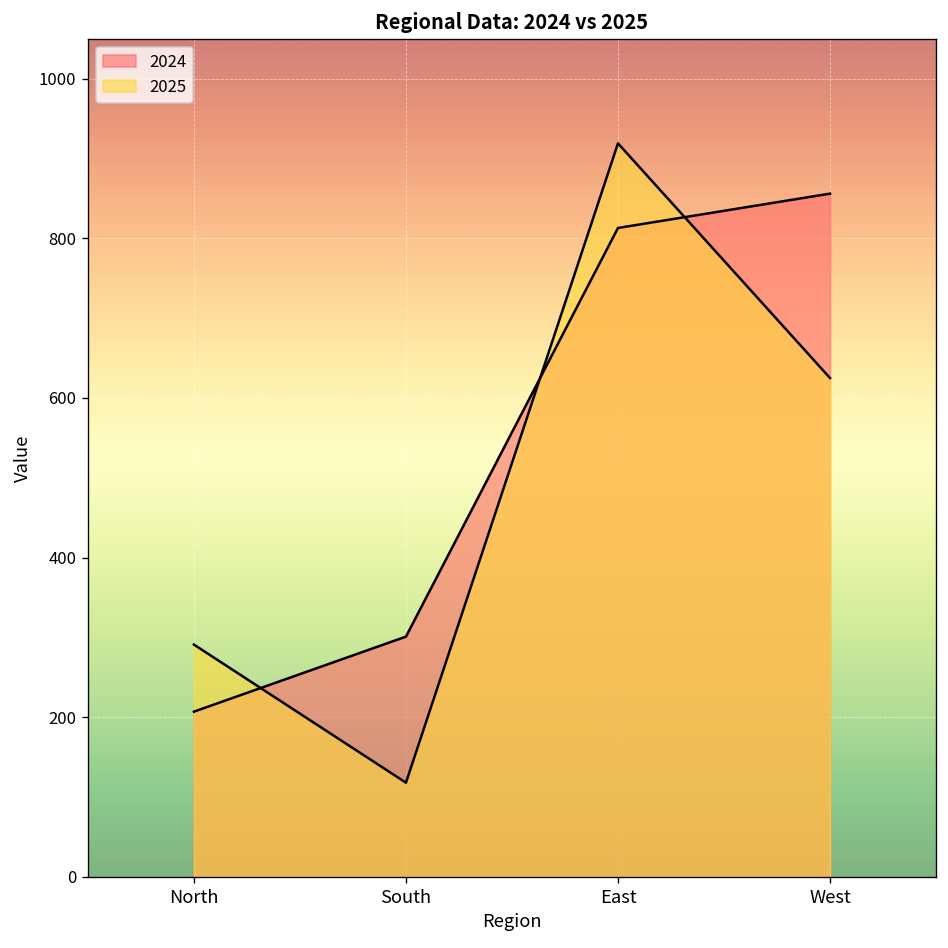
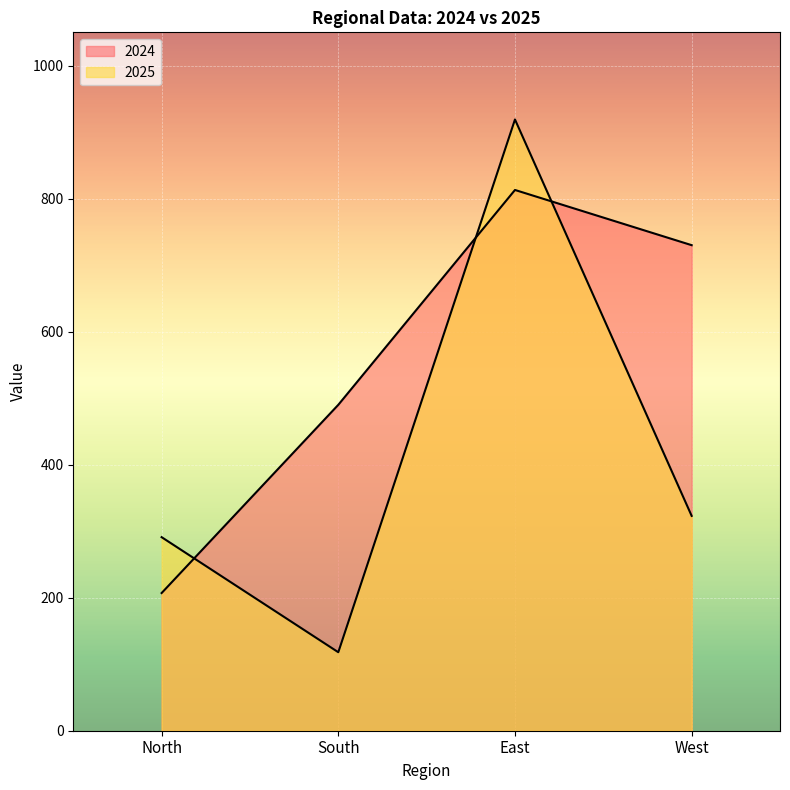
  {
    "2024": {
      "North": 210,
-     "South": 300,
+     "South": 490,
      "East": 810,
-     "West": 860
+     "West": 730
    },
    "2025": {
      "North": 290,
      "South": 120,
      "East": 920,
-     "West": 630
+     "West": 320
    }
  }
